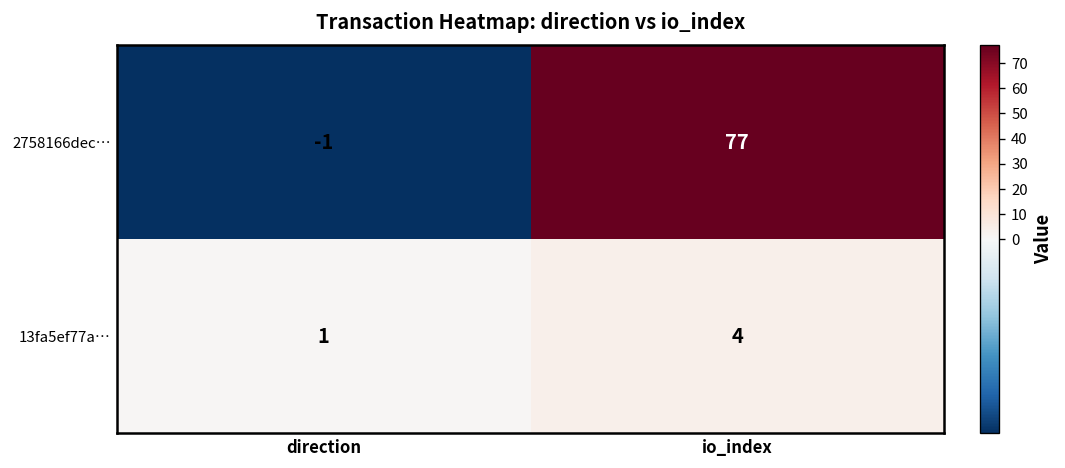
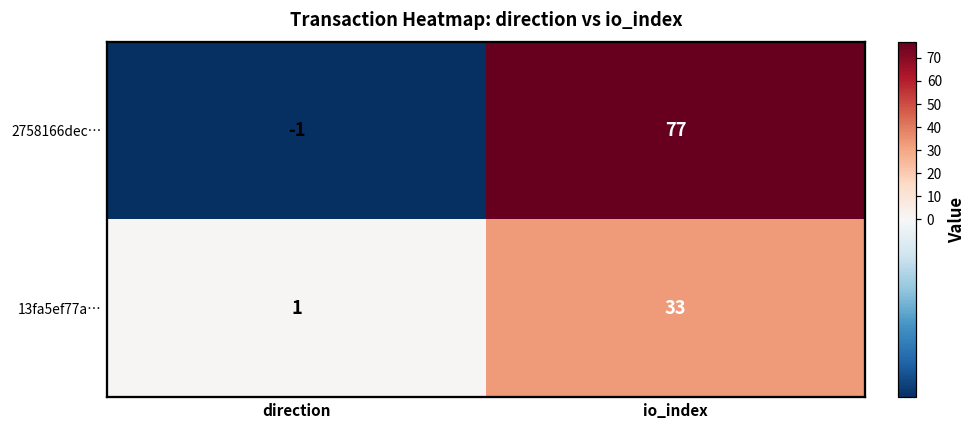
  {
    "2758166dec…": {
      "direction": -1,
      "io_index": 77
    },
    "13fa5ef77a…": {
      "direction": 1,
-     "io_index": 4
+     "io_index": 33
    }
  }
